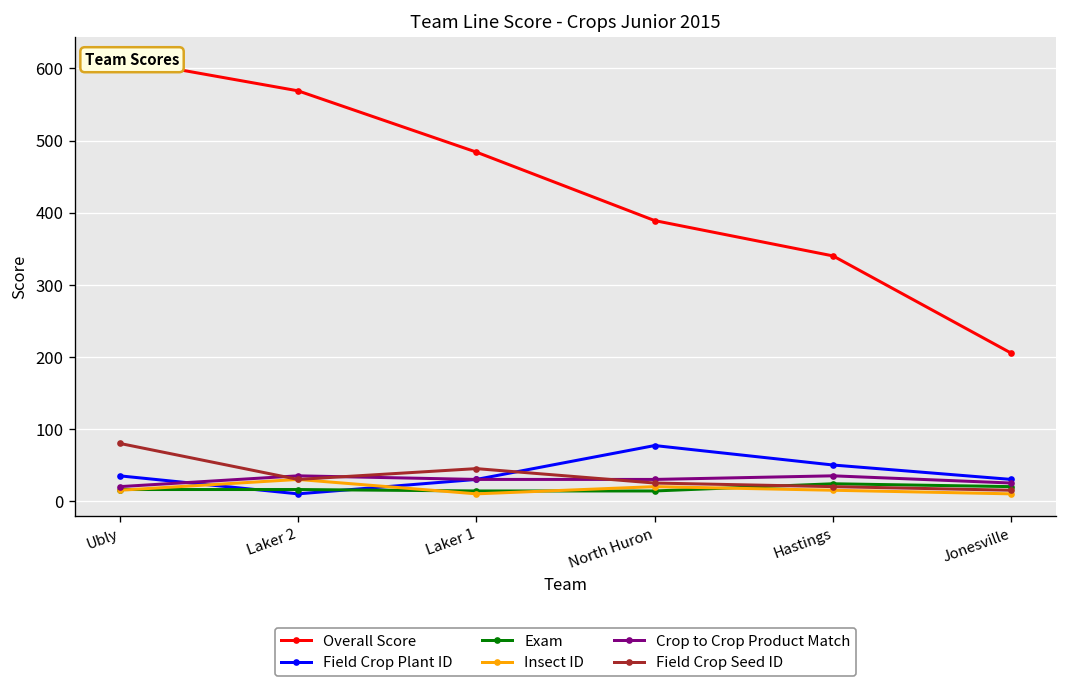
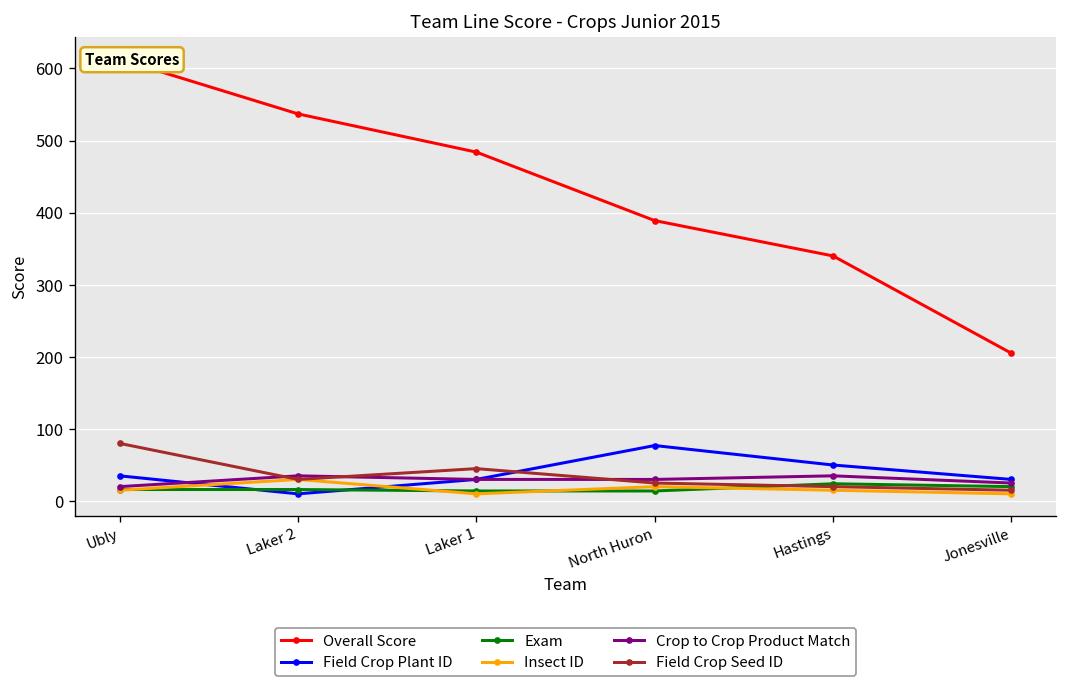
  {
    "Overall Score": {
-     "Laker 2": 570,
+     "Laker 2": 540,
      "Laker 1": 480,
      "North Huron": 390,
      "Hastings": 340,
      "Jonesville": 210
    },
    "Field Crop Plant ID": {
      "Ubly": 40,
      "Laker 2": 10,
      "North Huron": 80,
      "Hastings": 50,
      "Jonesville": 30
    },
    "Exam": {
      "Laker 2": 20,
      "North Huron": 10,
      "Jonesville": 20
    },
    "Insect ID": {
      "North Huron": 20,
      "Hastings": 20,
      "Jonesville": 10
    },
    "Crop to Crop Product Match": {
      "Laker 2": 40,
      "North Huron": 30,
      "Hastings": 40,
      "Jonesville": 30
    },
    "Field Crop Seed ID": {
      "Ubly": 80,
      "Laker 1": 50,
      "North Huron": 30,
      "Jonesville": 20
    }
  }
